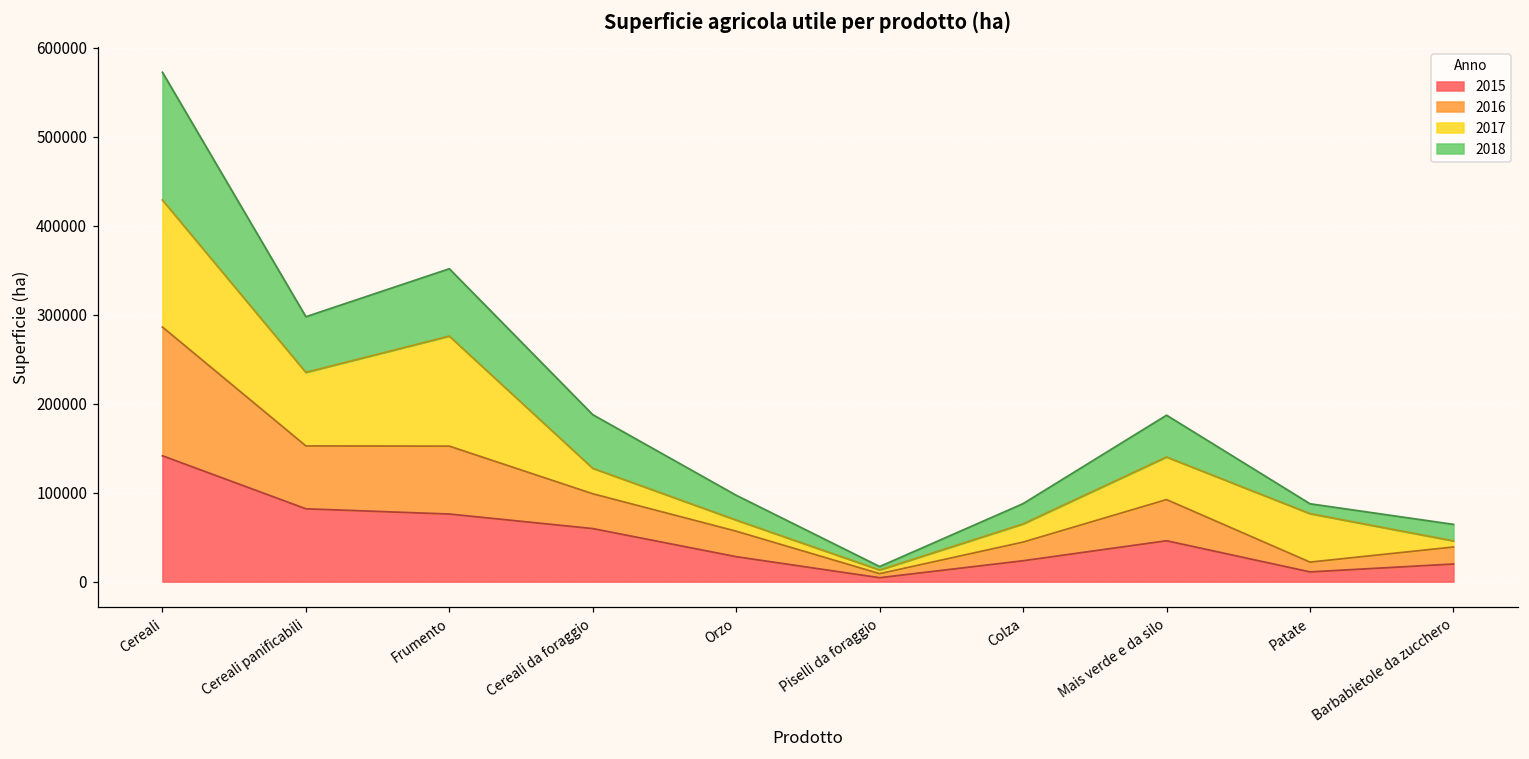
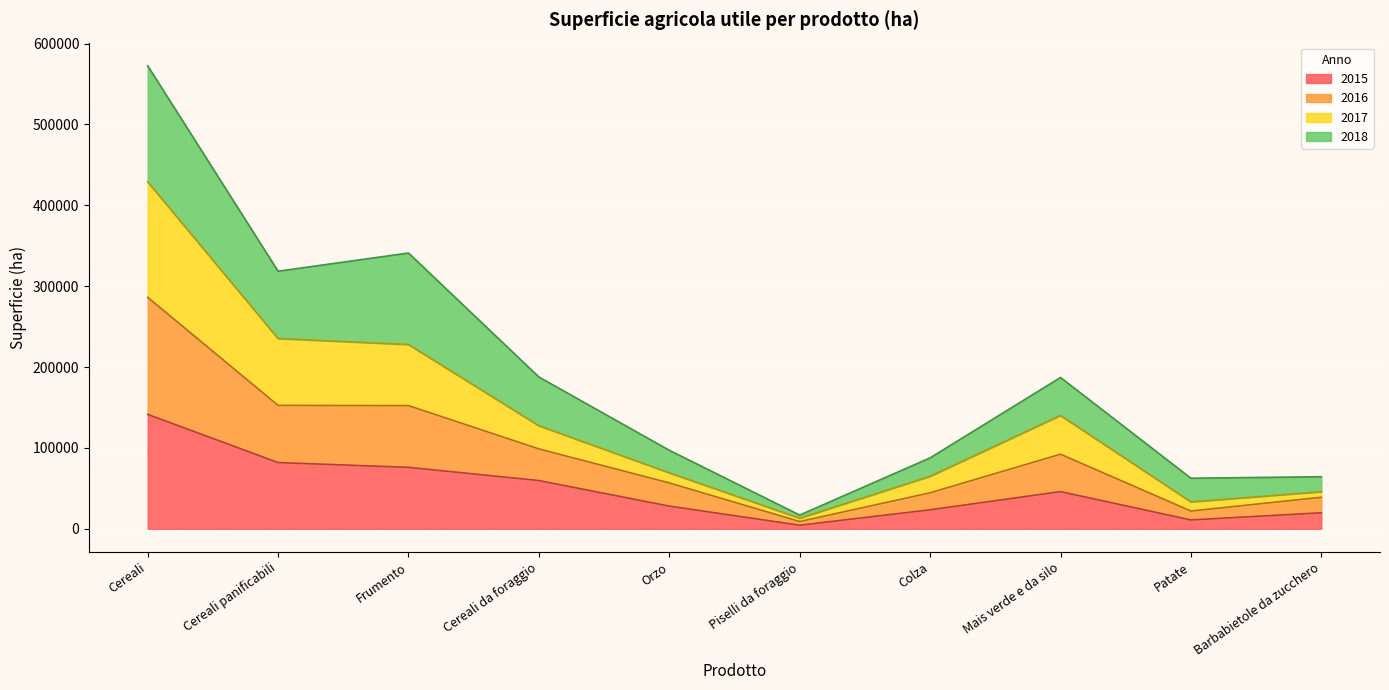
  {
    "2015": {
      "Cereali": 140000,
      "Cereali panificabili": 80000,
      "Frumento": 80000,
      "Cereali da foraggio": 60000,
      "Orzo": 30000,
      "Piselli da foraggio": 0,
      "Colza": 20000,
      "Mais verde e da silo": 50000,
      "Patate": 10000,
      "Barbabietole da zucchero": 20000
    },
    "2016": {
      "Cereali": 140000,
      "Cereali panificabili": 70000,
      "Frumento": 80000,
      "Cereali da foraggio": 40000,
      "Orzo": 30000,
      "Piselli da foraggio": 0,
      "Colza": 20000,
      "Mais verde e da silo": 50000,
      "Patate": 10000,
      "Barbabietole da zucchero": 20000
    },
    "2017": {
      "Cereali": 140000,
      "Cereali panificabili": 80000,
-     "Frumento": 120000,
+     "Frumento": 80000,
      "Cereali da foraggio": 30000,
      "Orzo": 10000,
      "Piselli da foraggio": 0,
      "Colza": 20000,
      "Mais verde e da silo": 50000,
-     "Patate": 50000,
+     "Patate": 10000,
      "Barbabietole da zucchero": 10000
    },
    "2018": {
      "Cereali": 140000,
-     "Cereali panificabili": 60000,
-     "Frumento": 80000,
+     "Cereali panificabili": 80000,
+     "Frumento": 110000,
      "Cereali da foraggio": 60000,
      "Orzo": 30000,
      "Piselli da foraggio": 0,
      "Colza": 20000,
      "Mais verde e da silo": 50000,
-     "Patate": 10000,
+     "Patate": 30000,
      "Barbabietole da zucchero": 20000
    }
  }
